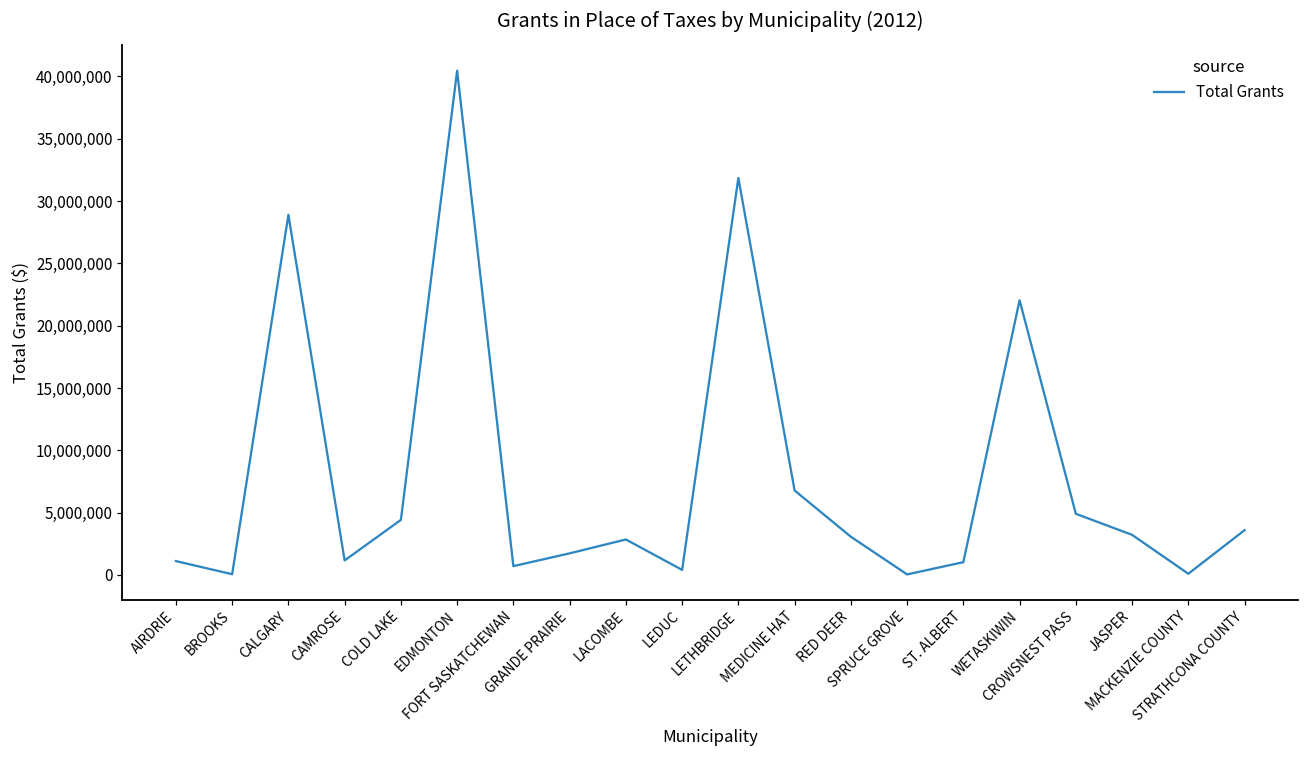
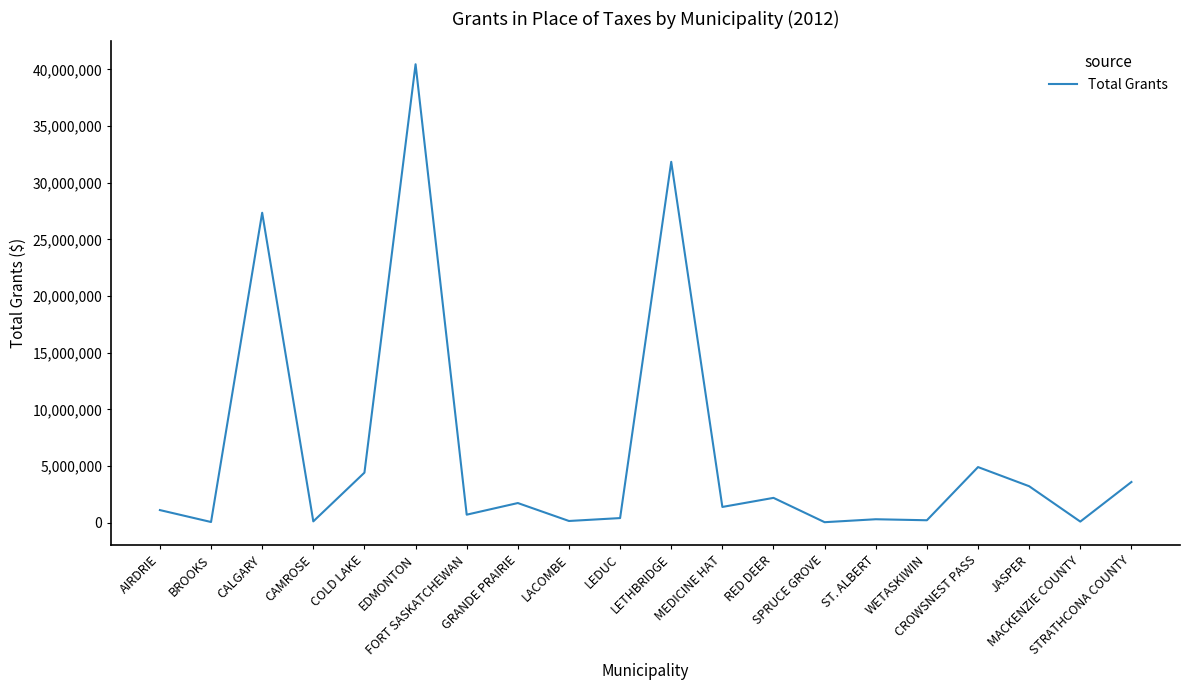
  {
    "AIRDRIE": "1,100,000",
    "BROOKS": "100,000",
-   "CALGARY": "28,900,000",
-   "CAMROSE": "1,200,000",
+   "CALGARY": "27,400,000",
+   "CAMROSE": "100,000",
    "COLD LAKE": "4,400,000",
    "EDMONTON": "40,500,000",
    "FORT SASKATCHEWAN": "700,000",
    "GRANDE PRAIRIE": "1,700,000",
-   "LACOMBE": "2,800,000",
+   "LACOMBE": "100,000",
    "LEDUC": "400,000",
    "LETHBRIDGE": "31,800,000",
-   "MEDICINE HAT": "6,800,000",
-   "RED DEER": "3,100,000",
+   "MEDICINE HAT": "1,400,000",
+   "RED DEER": "2,200,000",
    "SPRUCE GROVE": "0",
-   "ST. ALBERT": "1,000,000",
-   "WETASKIWIN": "22,000,000",
+   "ST. ALBERT": "300,000",
+   "WETASKIWIN": "200,000",
    "CROWSNEST PASS": "4,900,000",
    "JASPER": "3,200,000",
    "MACKENZIE COUNTY": "100,000",
    "STRATHCONA COUNTY": "3,600,000"
  }
